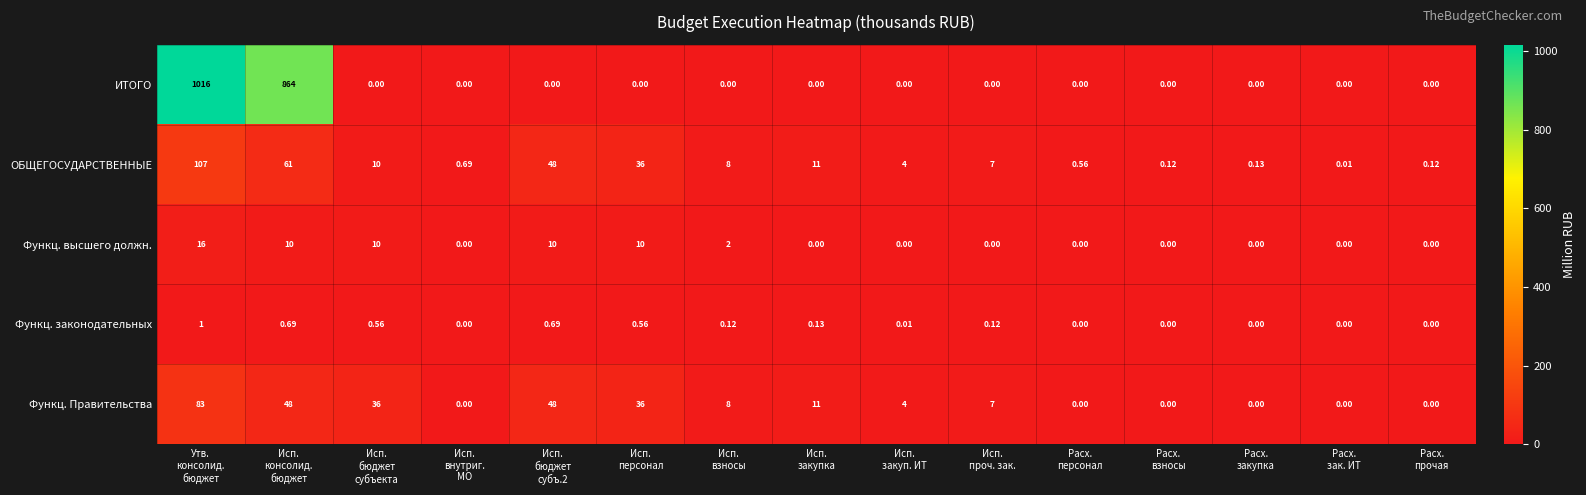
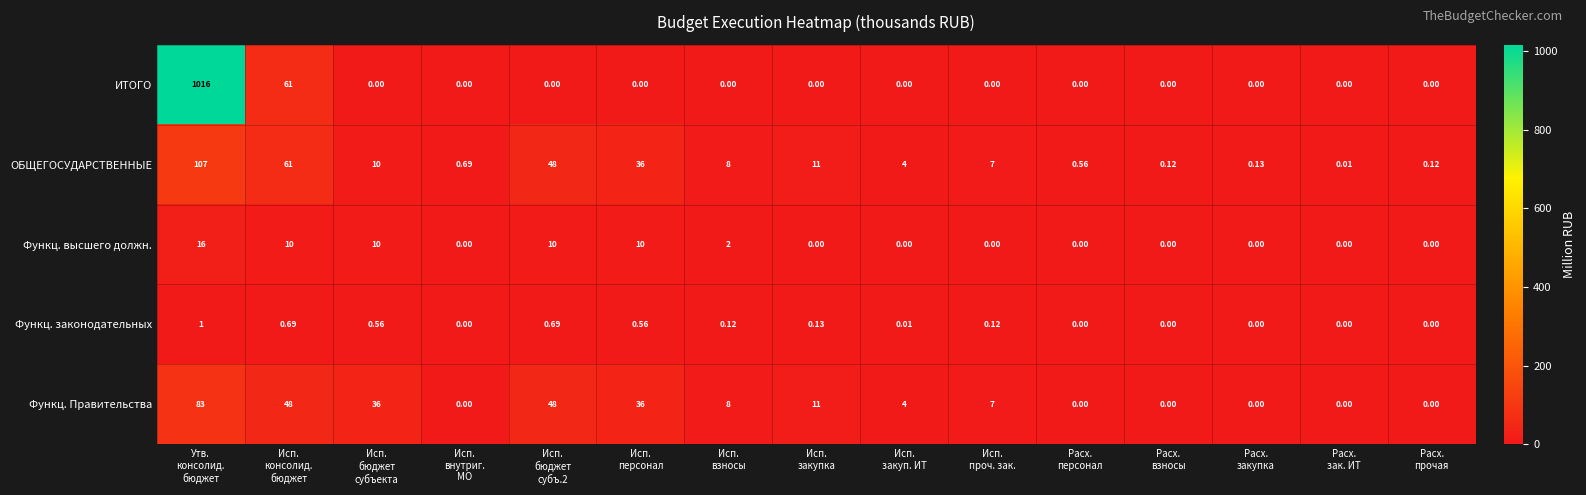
  {
    "ИТОГО": {
      "Утв. консолид. бюджет": 1016,
-     "Исп. консолид. бюджет": 864,
+     "Исп. консолид. бюджет": 61,
      "Исп. бюджет субъекта": 0.00,
      "Исп. внутриг. МО": 0.00,
      "Исп. бюджет субъ.2": 0.00,
      "Исп. персонал": 0.00,
      "Исп. взносы": 0.00,
      "Исп. закупка": 0.00,
      "Исп. закуп. ИТ": 0.00,
      "Исп. проч. зак.": 0.00,
      "Расх. персонал": 0.00,
      "Расх. взносы": 0.00,
      "Расх. закупка": 0.00,
      "Расх. зак. ИТ": 0.00,
      "Расх. прочая": 0.00
    },
    "ОБЩЕГОСУДАРСТВЕННЫЕ": {
      "Утв. консолид. бюджет": 107,
      "Исп. консолид. бюджет": 61,
      "Исп. бюджет субъекта": 10,
      "Исп. внутриг. МО": 0.69,
      "Исп. бюджет субъ.2": 48,
      "Исп. персонал": 36,
      "Исп. взносы": 8,
      "Исп. закупка": 11,
      "Исп. закуп. ИТ": 4,
      "Исп. проч. зак.": 7,
      "Расх. персонал": 0.56,
      "Расх. взносы": 0.12,
      "Расх. закупка": 0.13,
      "Расх. зак. ИТ": 0.01,
      "Расх. прочая": 0.12
    },
    "Функц. высшего должн.": {
      "Утв. консолид. бюджет": 16,
      "Исп. консолид. бюджет": 10,
      "Исп. бюджет субъекта": 10,
      "Исп. внутриг. МО": 0.00,
      "Исп. бюджет субъ.2": 10,
      "Исп. персонал": 10,
      "Исп. взносы": 2,
      "Исп. закупка": 0.00,
      "Исп. закуп. ИТ": 0.00,
      "Исп. проч. зак.": 0.00,
      "Расх. персонал": 0.00,
      "Расх. взносы": 0.00,
      "Расх. закупка": 0.00,
      "Расх. зак. ИТ": 0.00,
      "Расх. прочая": 0.00
    },
    "Функц. законодательных": {
      "Утв. консолид. бюджет": 1,
      "Исп. консолид. бюджет": 0.69,
      "Исп. бюджет субъекта": 0.56,
      "Исп. внутриг. МО": 0.00,
      "Исп. бюджет субъ.2": 0.69,
      "Исп. персонал": 0.56,
      "Исп. взносы": 0.12,
      "Исп. закупка": 0.13,
      "Исп. закуп. ИТ": 0.01,
      "Исп. проч. зак.": 0.12,
      "Расх. персонал": 0.00,
      "Расх. взносы": 0.00,
      "Расх. закупка": 0.00,
      "Расх. зак. ИТ": 0.00,
      "Расх. прочая": 0.00
    },
    "Функц. Правительства": {
      "Утв. консолид. бюджет": 83,
      "Исп. консолид. бюджет": 48,
      "Исп. бюджет субъекта": 36,
      "Исп. внутриг. МО": 0.00,
      "Исп. бюджет субъ.2": 48,
      "Исп. персонал": 36,
      "Исп. взносы": 8,
      "Исп. закупка": 11,
      "Исп. закуп. ИТ": 4,
      "Исп. проч. зак.": 7,
      "Расх. персонал": 0.00,
      "Расх. взносы": 0.00,
      "Расх. закупка": 0.00,
      "Расх. зак. ИТ": 0.00,
      "Расх. прочая": 0.00
    }
  }
